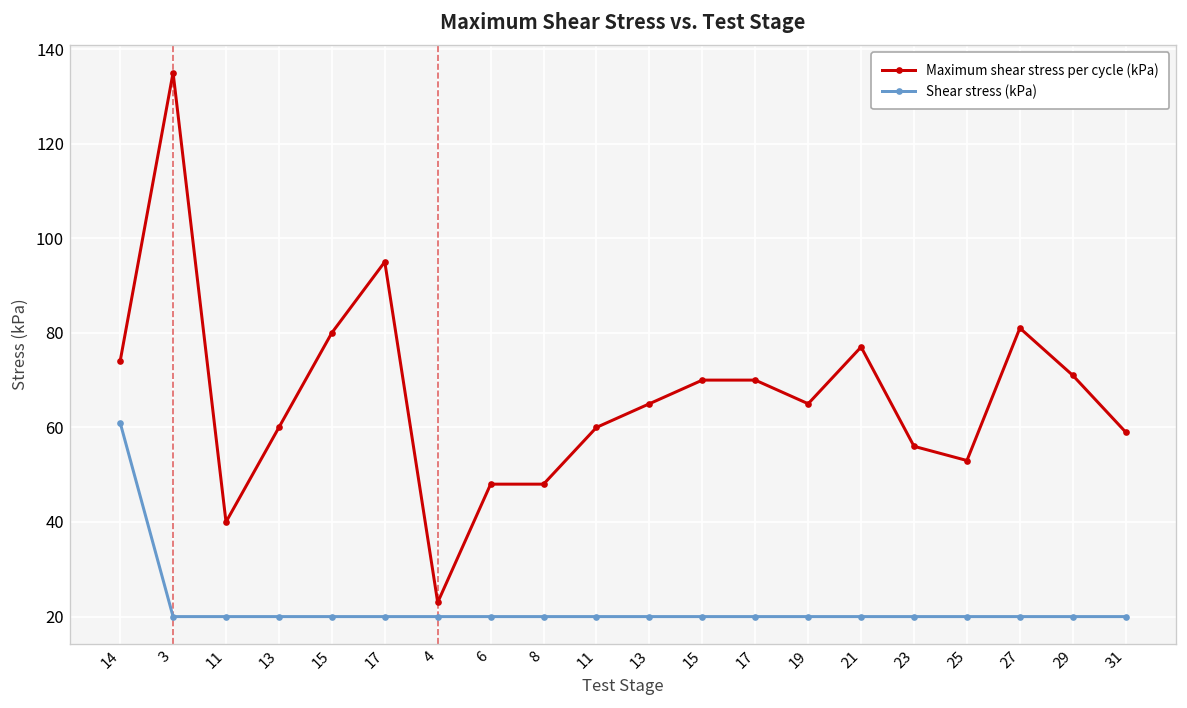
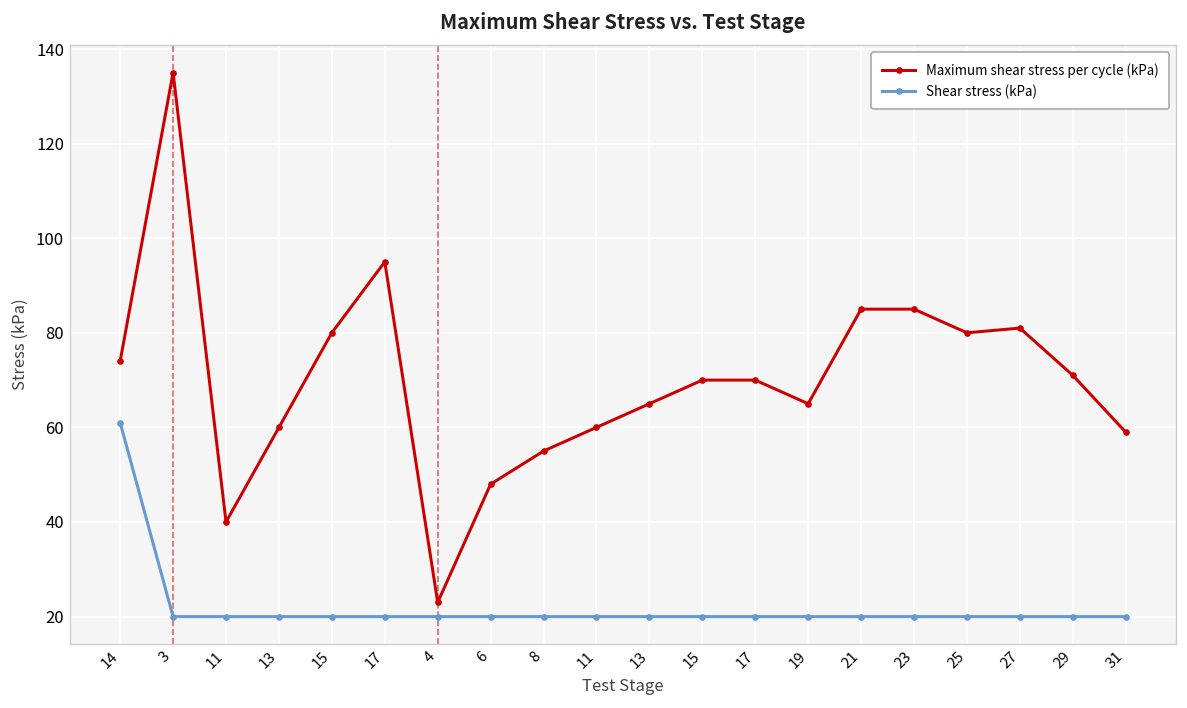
  {
    "Maximum shear stress per cycle (kPa)": {
      "14": 74,
      "3": 135,
      "4": 23,
      "6": 48,
-     "8": 48,
+     "8": 55,
      "19": 65,
-     "21": 77,
-     "23": 56,
-     "25": 53,
+     "21": 85,
+     "23": 85,
+     "25": 80,
      "27": 81,
      "29": 71,
      "31": 59
    },
    "Shear stress (kPa)": {
      "14": 61,
      "3": 20,
      "4": 20,
      "6": 20,
      "8": 20,
      "19": 20,
      "21": 20,
      "23": 20,
      "25": 20,
      "27": 20,
      "29": 20,
      "31": 20
    }
  }
